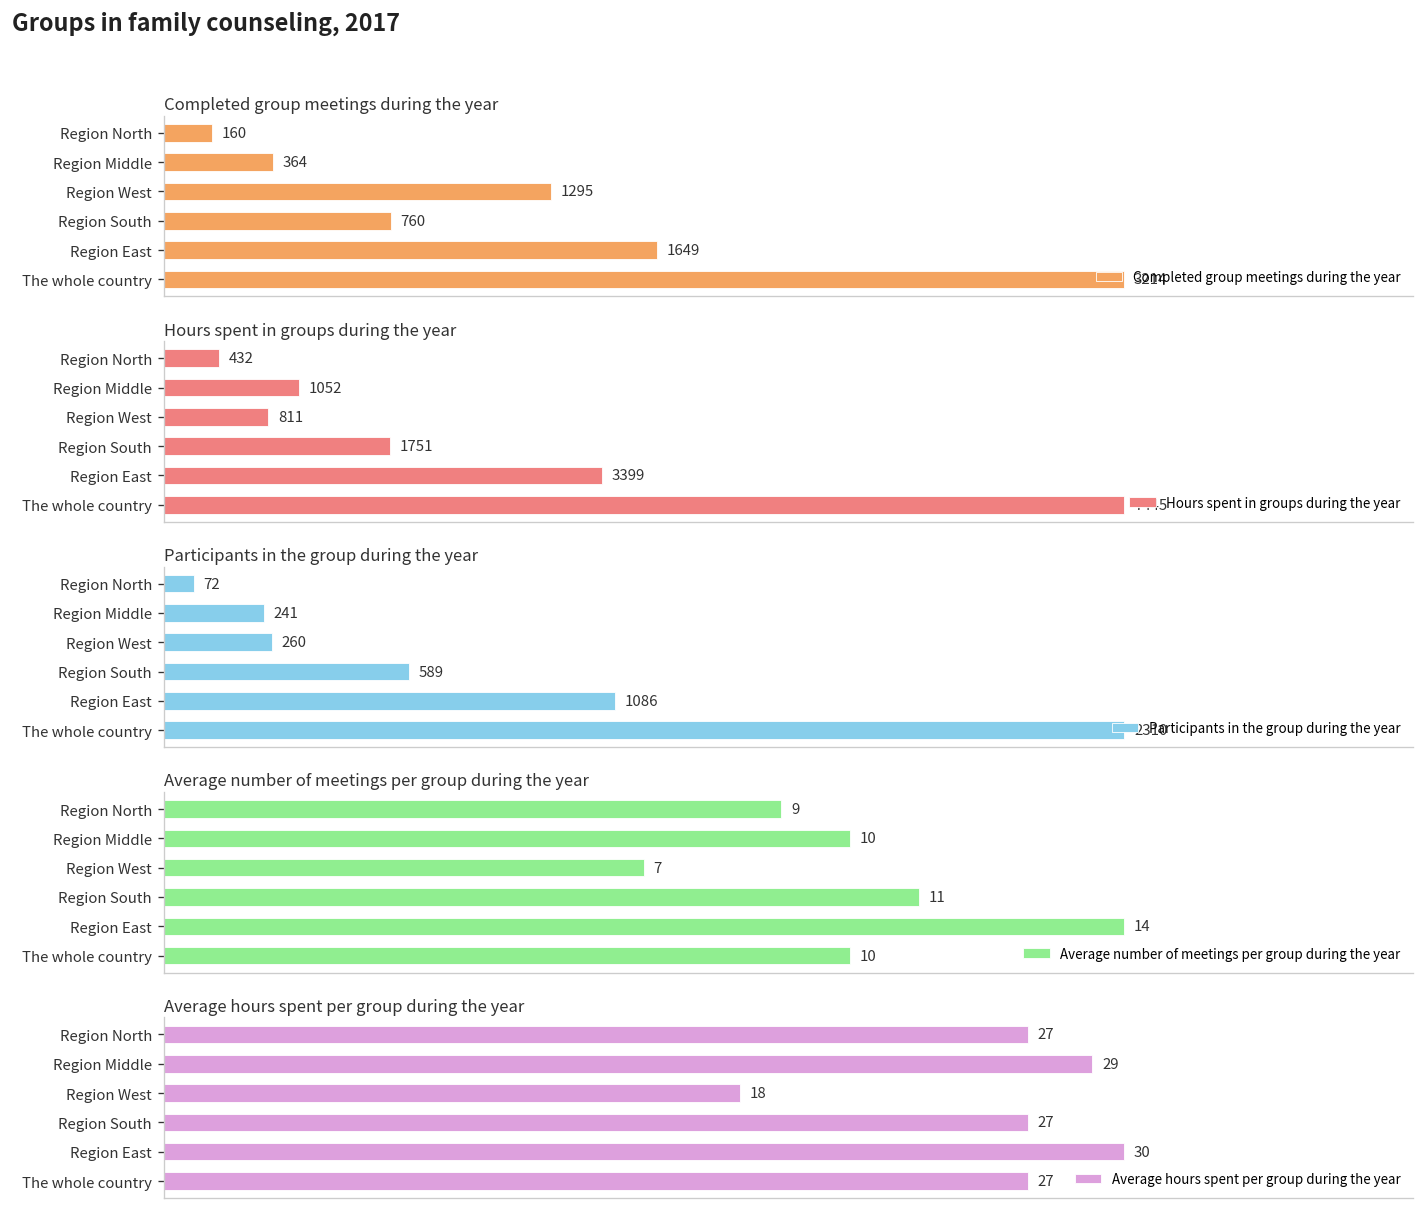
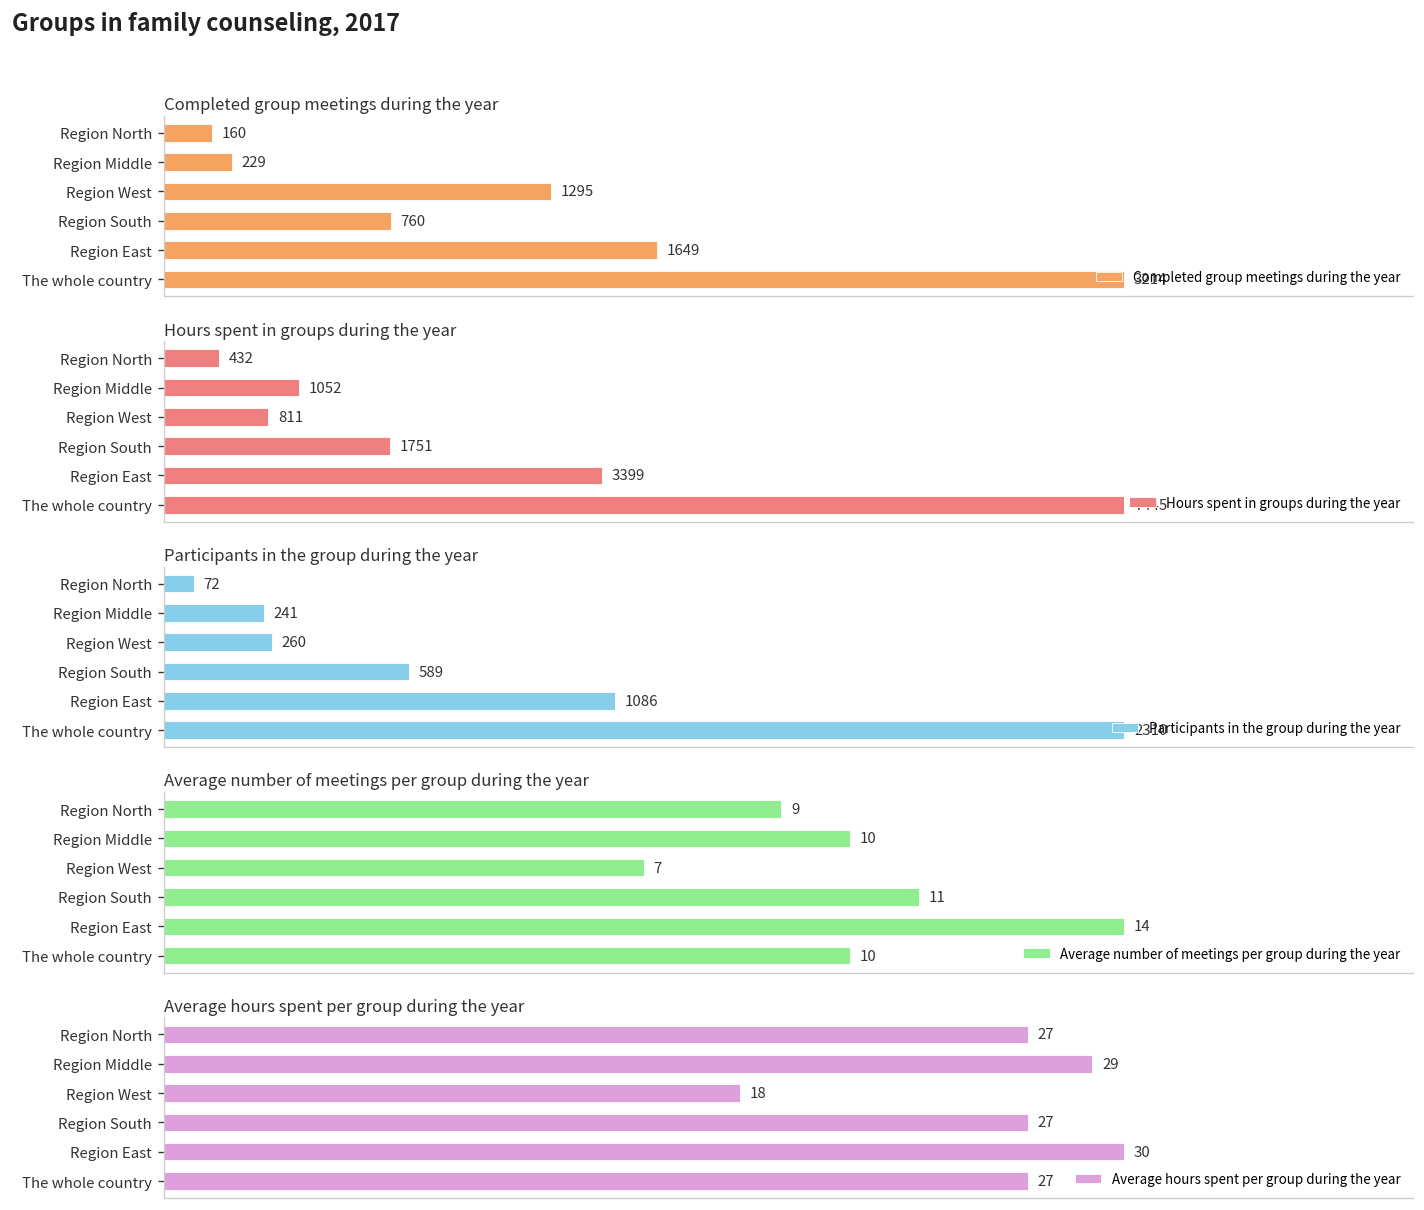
  {
    "Completed group meetings during the year": {
      "Region North": 160,
-     "Region Middle": 364,
+     "Region Middle": 229,
      "Region West": 1295,
      "Region South": 760,
      "Region East": 1649,
      "The whole country": 3214
    },
    "Hours spent in groups during the year": {
      "Region North": 432,
      "Region Middle": 1052,
      "Region West": 811,
      "Region South": 1751,
      "Region East": 3399,
      "The whole country": 7445
    },
    "Participants in the group during the year": {
      "Region North": 72,
      "Region Middle": 241,
      "Region West": 260,
      "Region South": 589,
      "Region East": 1086,
      "The whole country": 2310
    },
    "Average number of meetings per group during the year": {
      "Region North": 9,
      "Region Middle": 10,
      "Region West": 7,
      "Region South": 11,
      "Region East": 14,
      "The whole country": 10
    },
    "Average hours spent per group during the year": {
      "Region North": 27,
      "Region Middle": 29,
      "Region West": 18,
      "Region South": 27,
      "Region East": 30,
      "The whole country": 27
    }
  }
